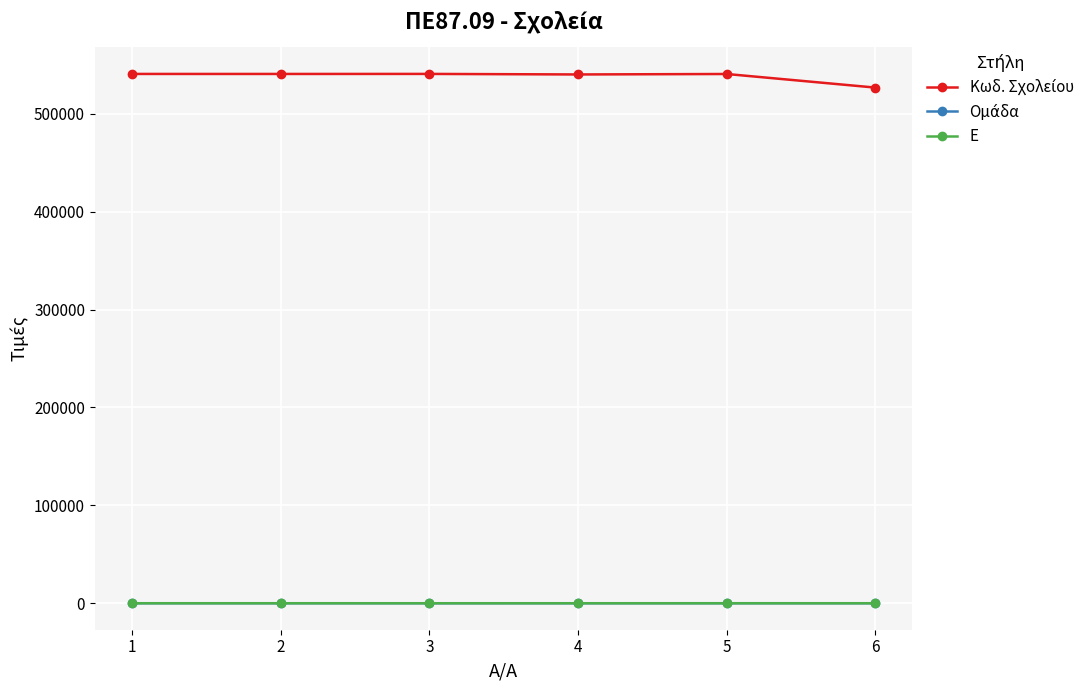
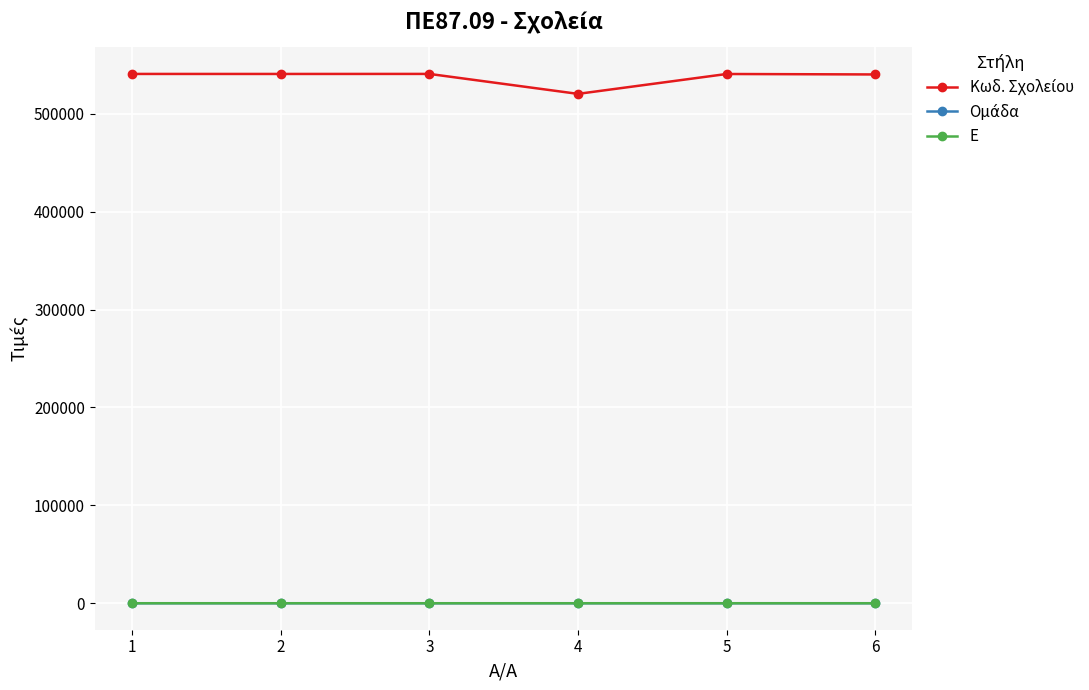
  {
    "Κωδ. Σχολείου": {
      "1": 540000,
      "2": 540000,
      "3": 540000,
-     "4": 540000,
+     "4": 520000,
      "5": 540000,
-     "6": 530000
+     "6": 540000
    },
    "Ε": {
      "1": 0,
      "2": 0,
      "3": 0,
      "4": 0,
      "5": 0,
      "6": 0
    }
  }
